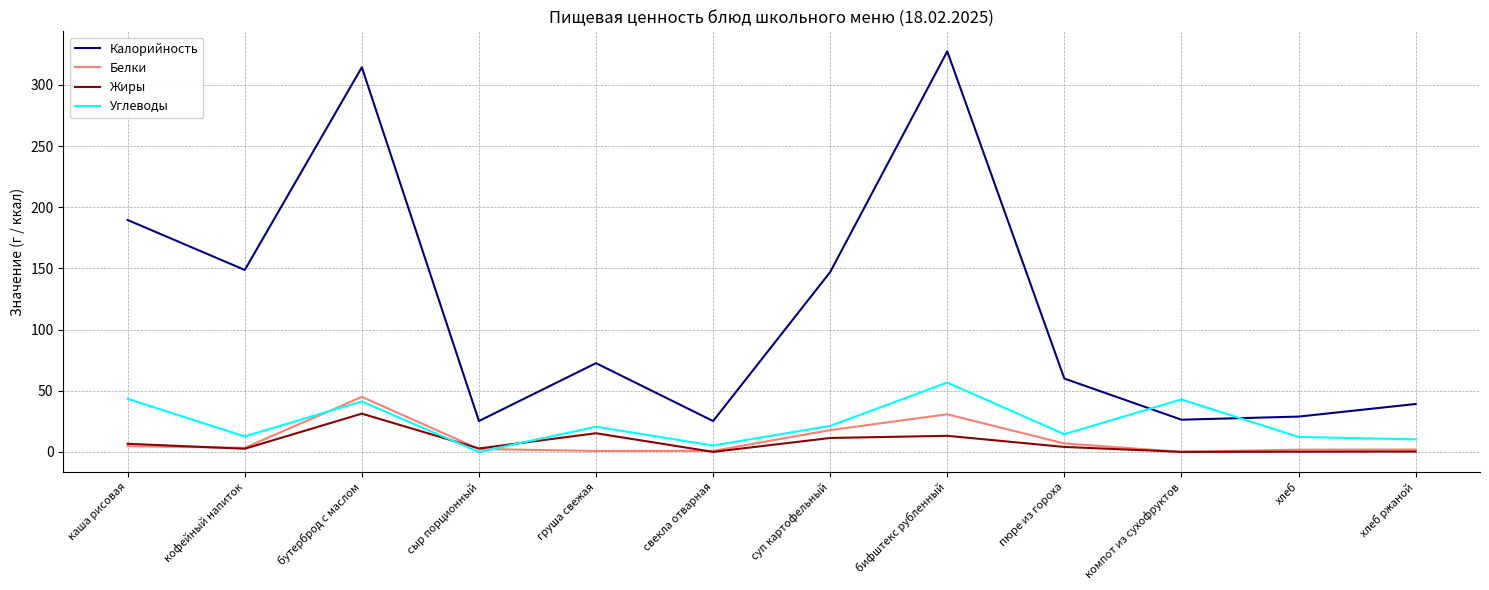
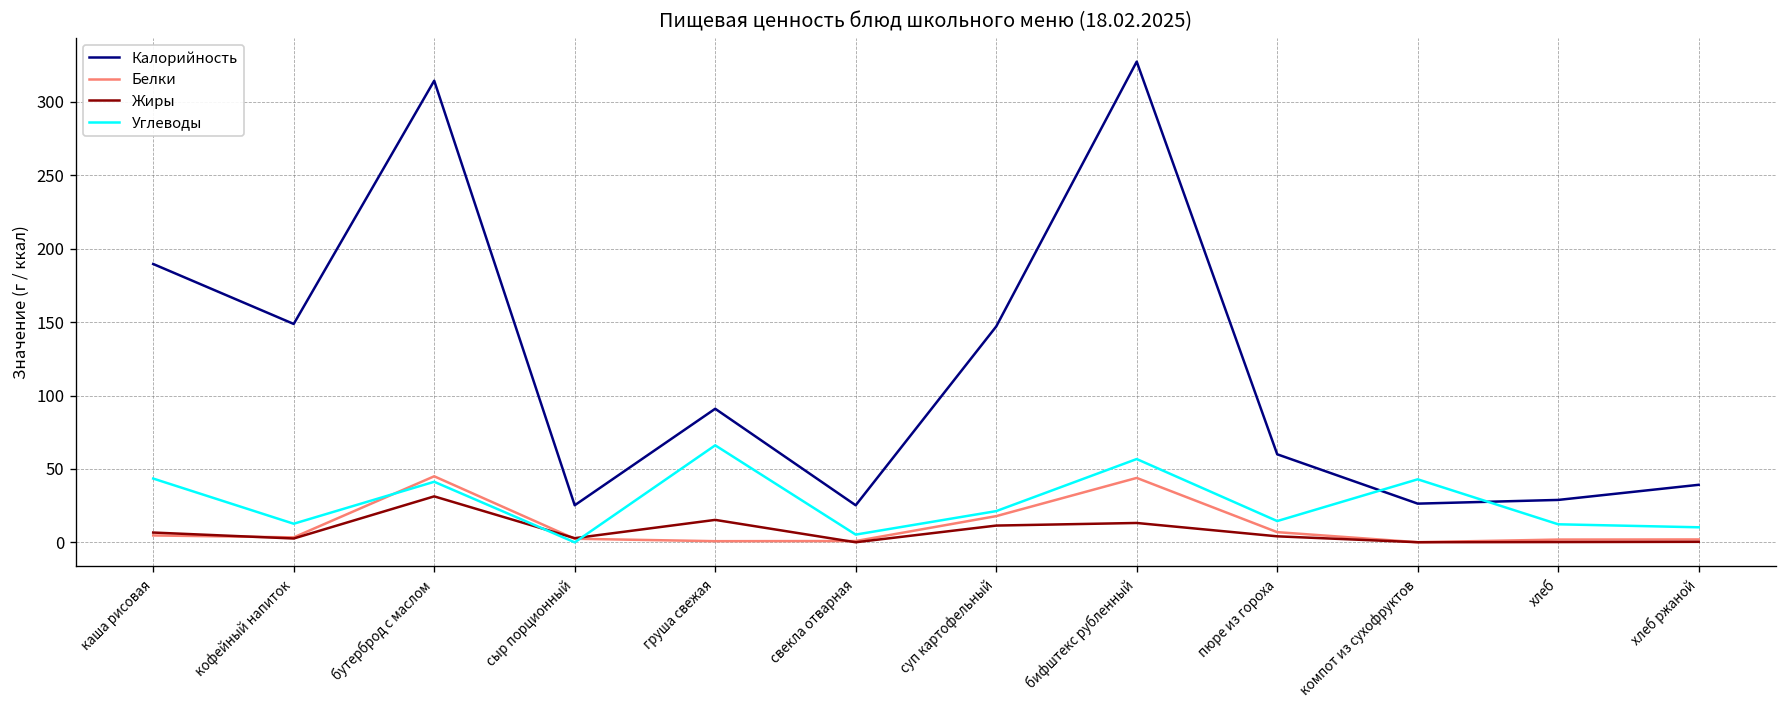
  {
    "Калорийность": {
      "каша рисовая": 190,
      "кофейный напиток": 149,
      "бутерброд с маслом": 314,
      "сыр порционный": 25,
-     "груша свежая": 73,
+     "груша свежая": 91,
      "свекла отварная": 25,
      "суп картофельный": 147,
      "бифштекс рубленный": 327,
      "пюре из гороха": 60,
      "компот из сухофруктов": 26,
      "хлеб": 29,
      "хлеб ржаной": 39
    },
    "Белки": {
      "бутерброд с маслом": 45,
      "груша свежая": 1,
      "суп картофельный": 18,
-     "бифштекс рубленный": 31,
+     "бифштекс рубленный": 44,
      "пюре из гороха": 7
    },
    "Жиры": {
      "бутерброд с маслом": 31,
      "груша свежая": 15,
      "суп картофельный": 11,
      "бифштекс рубленный": 13,
      "пюре из гороха": 4
    },
    "Углеводы": {
      "каша рисовая": 43,
      "кофейный напиток": 13,
      "бутерброд с маслом": 41,
      "сыр порционный": 0,
-     "груша свежая": 21,
+     "груша свежая": 66,
      "свекла отварная": 5,
      "суп картофельный": 21,
      "бифштекс рубленный": 57,
      "пюре из гороха": 15,
      "компот из сухофруктов": 43,
      "хлеб": 12,
      "хлеб ржаной": 10
    }
  }
